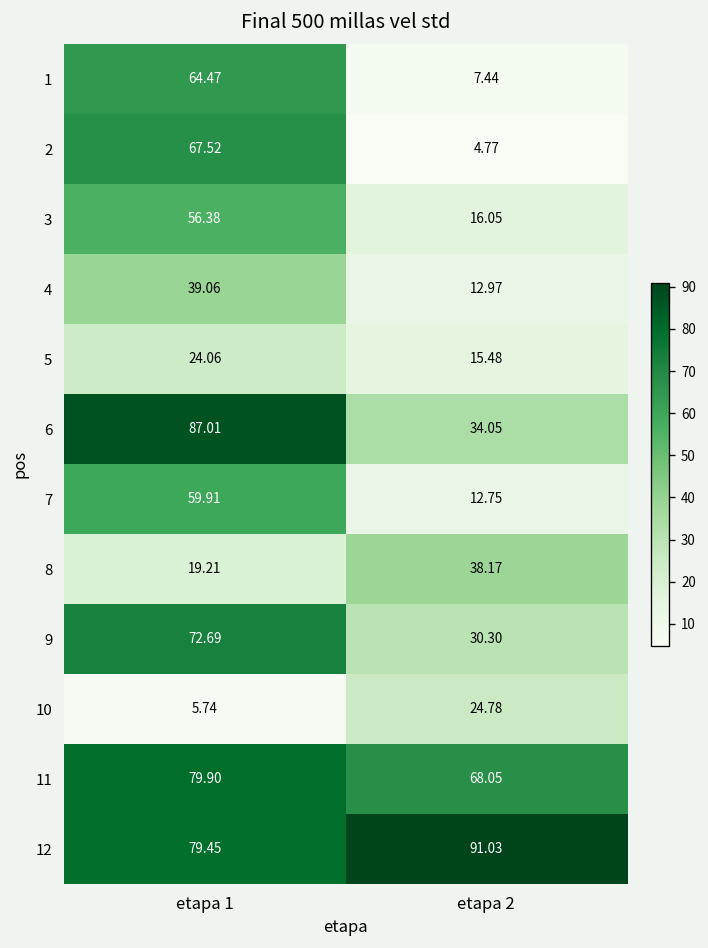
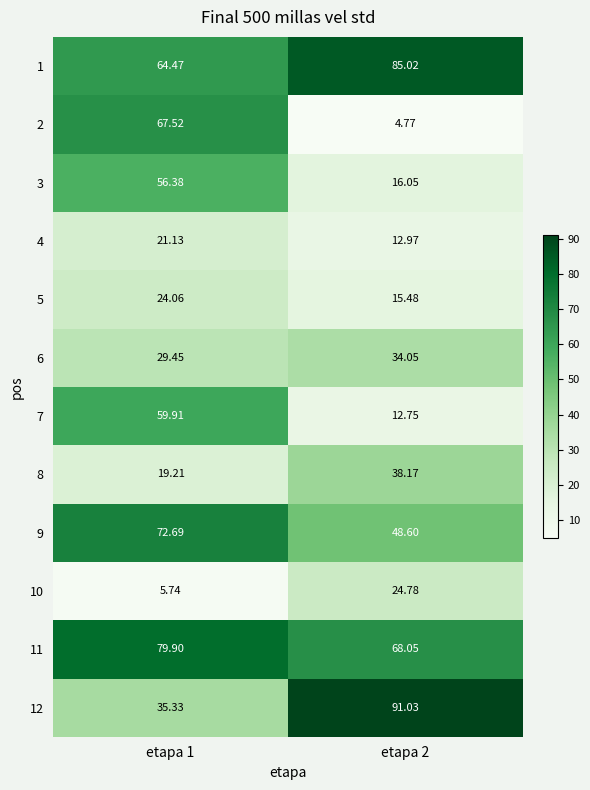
  {
    "1": {
      "etapa 1": 64.47,
-     "etapa 2": 7.44
+     "etapa 2": 85.02
    },
    "2": {
      "etapa 1": 67.52,
      "etapa 2": 4.77
    },
    "3": {
      "etapa 1": 56.38,
      "etapa 2": 16.05
    },
    "4": {
-     "etapa 1": 39.06,
+     "etapa 1": 21.13,
      "etapa 2": 12.97
    },
    "5": {
      "etapa 1": 24.06,
      "etapa 2": 15.48
    },
    "6": {
-     "etapa 1": 87.01,
+     "etapa 1": 29.45,
      "etapa 2": 34.05
    },
    "7": {
      "etapa 1": 59.91,
      "etapa 2": 12.75
    },
    "8": {
      "etapa 1": 19.21,
      "etapa 2": 38.17
    },
    "9": {
      "etapa 1": 72.69,
-     "etapa 2": 30.30
+     "etapa 2": 48.60
    },
    "10": {
      "etapa 1": 5.74,
      "etapa 2": 24.78
    },
    "11": {
      "etapa 1": 79.90,
      "etapa 2": 68.05
    },
    "12": {
-     "etapa 1": 79.45,
+     "etapa 1": 35.33,
      "etapa 2": 91.03
    }
  }
